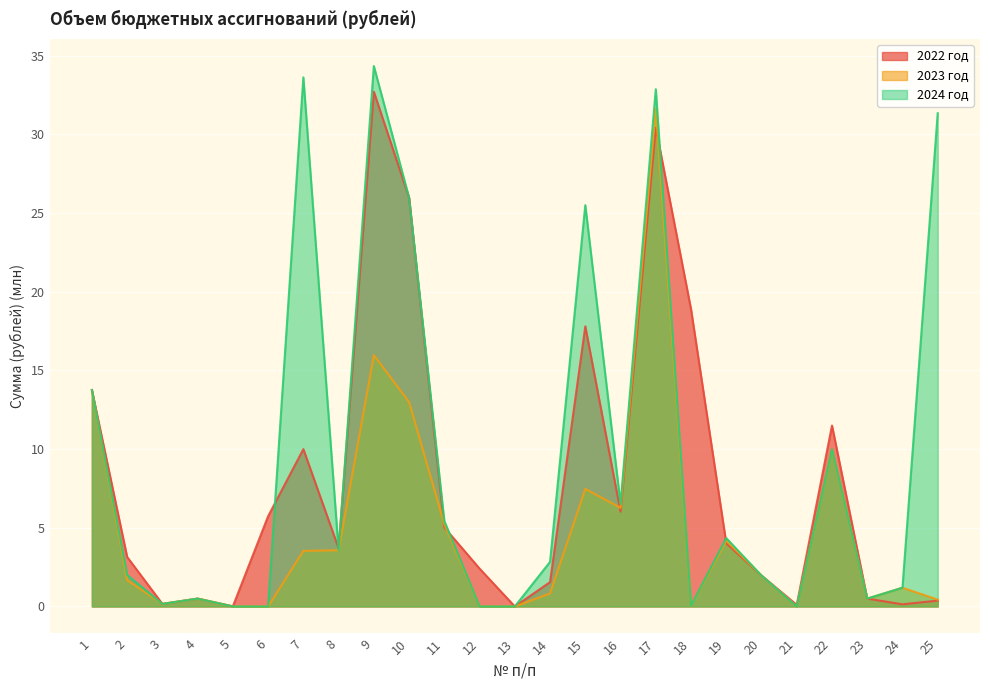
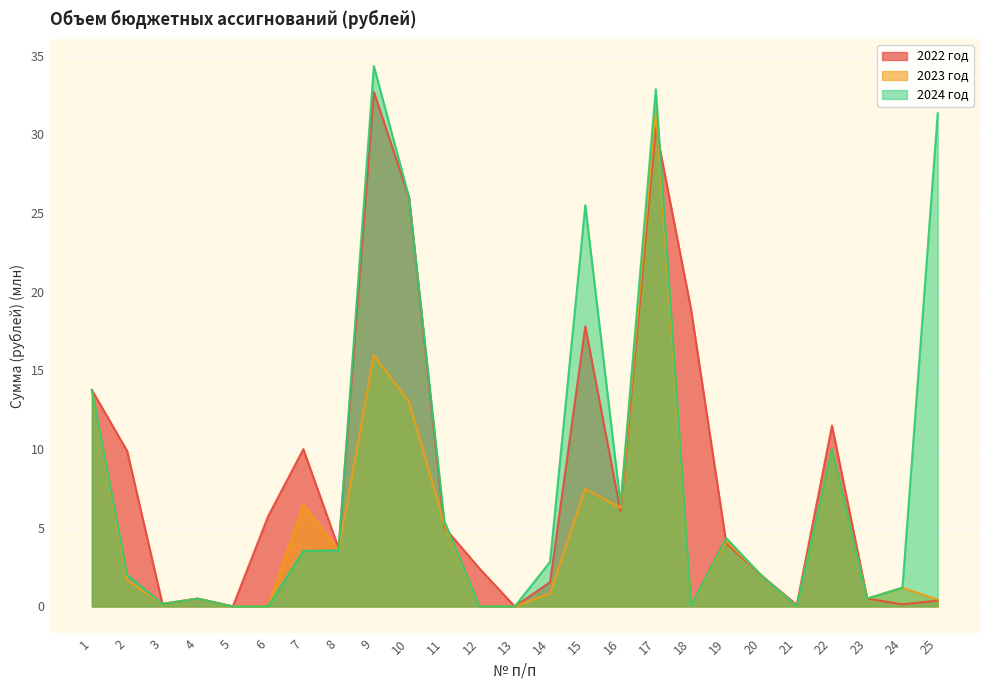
  {
    "2022 год": {
-     "2": 3.1,
+     "2": 9.9,
      "6": 5.7,
      "7": 10.0,
      "9": 32.7,
      "11": 5.0,
      "12": 2.4,
      "14": 1.5,
      "15": 17.8,
      "16": 6.0,
      "17": 30.4,
      "18": 18.9,
      "19": 4.0,
      "22": 11.5,
      "24": 0.1
    },
    "2023 год": {
      "2": 1.7,
-     "7": 3.5,
+     "7": 6.5,
      "9": 16.0,
      "10": 13.0,
      "11": 5.2,
      "14": 0.8,
      "15": 7.5,
      "16": 6.3,
      "17": 31.6,
      "19": 4.2
    },
    "2024 год": {
      "2": 2.0,
-     "7": 33.6,
+     "7": 3.5,
      "9": 34.3,
      "11": 5.4,
      "14": 2.8,
      "15": 25.5,
      "16": 6.5,
      "17": 32.9,
      "19": 4.3,
      "25": 31.3
    }
  }
